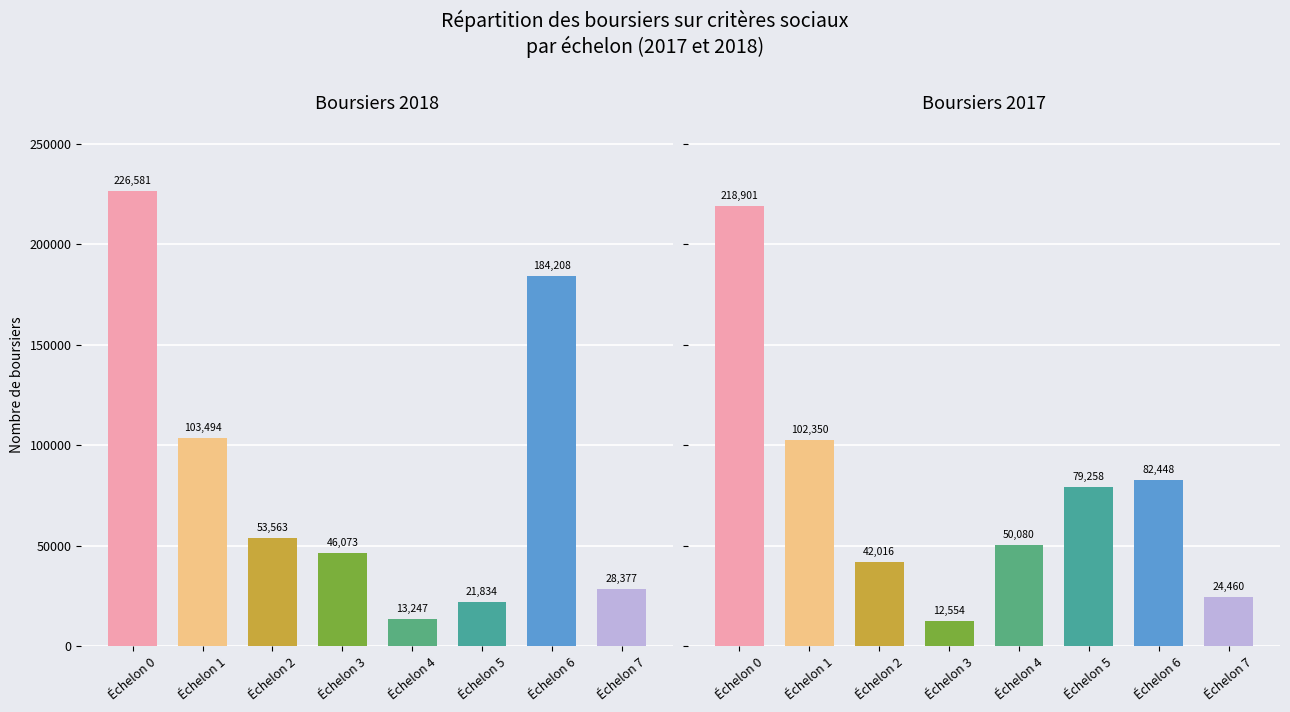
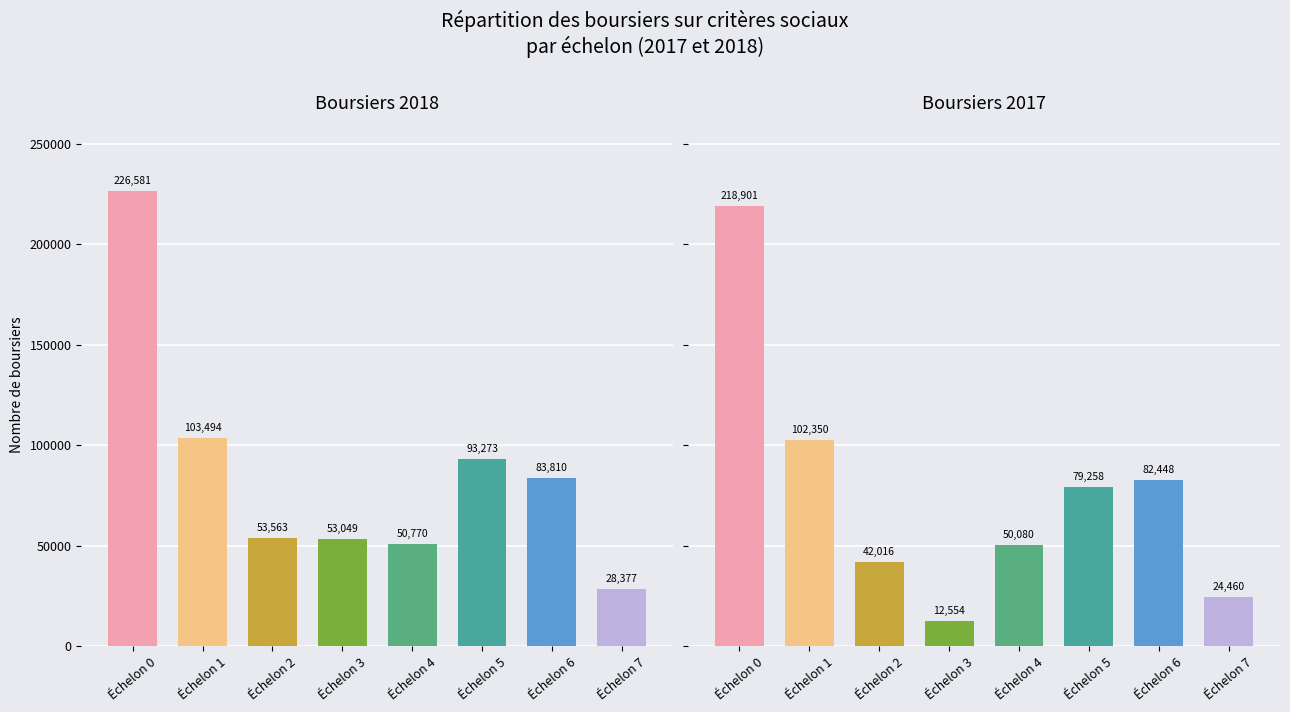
  {
    "Boursiers 2018": {
      "Échelon 0": "226,581",
      "Échelon 1": "103,494",
      "Échelon 2": "53,563",
-     "Échelon 3": "46,073",
-     "Échelon 4": "13,247",
-     "Échelon 5": "21,834",
-     "Échelon 6": "184,208",
+     "Échelon 3": "53,049",
+     "Échelon 4": "50,770",
+     "Échelon 5": "93,273",
+     "Échelon 6": "83,810",
      "Échelon 7": "28,377"
    },
    "Boursiers 2017": {
      "Échelon 0": "218,901",
      "Échelon 1": "102,350",
      "Échelon 2": "42,016",
      "Échelon 3": "12,554",
      "Échelon 4": "50,080",
      "Échelon 5": "79,258",
      "Échelon 6": "82,448",
      "Échelon 7": "24,460"
    }
  }
